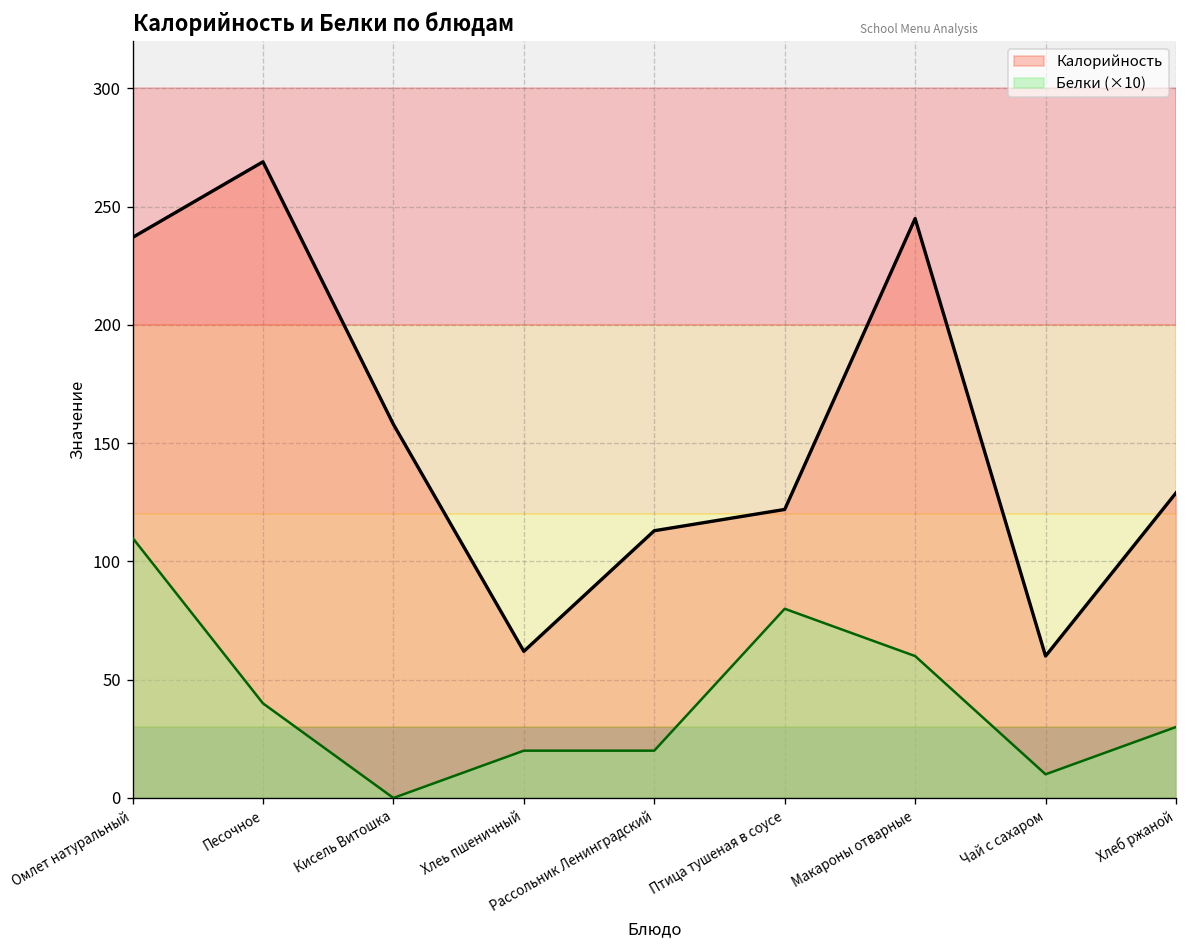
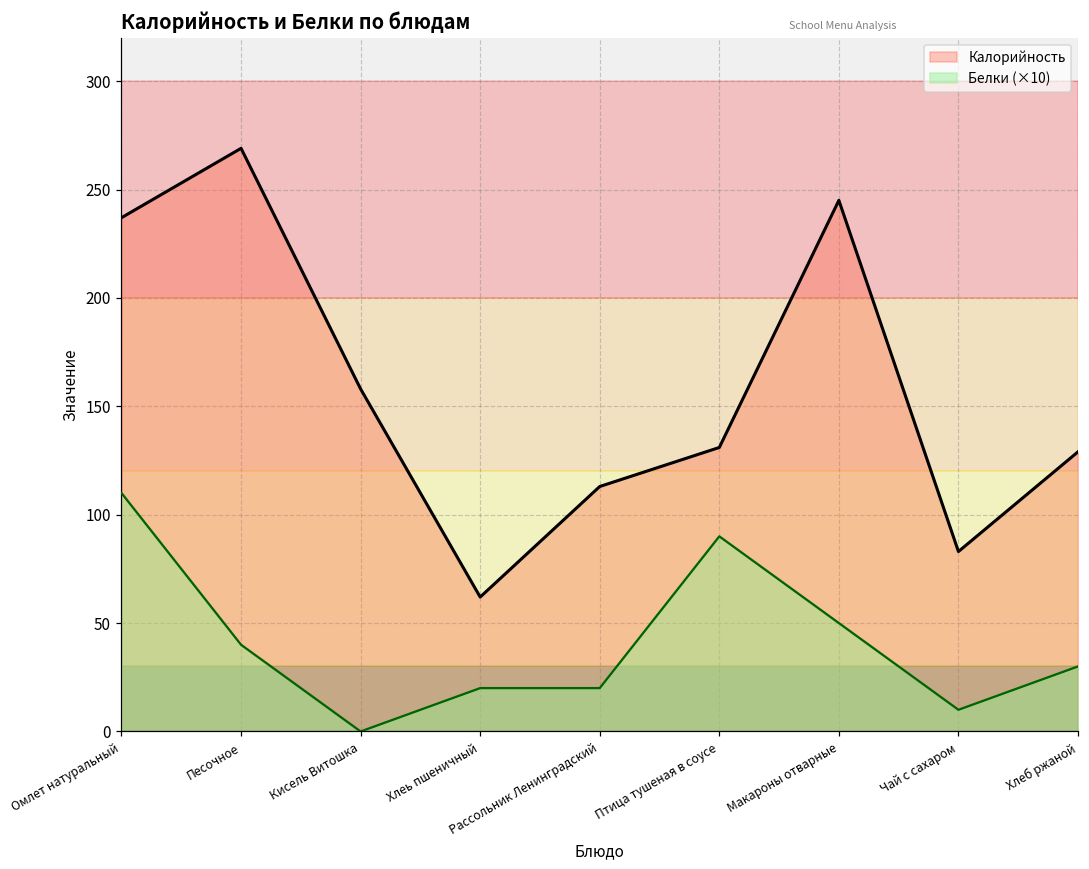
  {
    "Калорийность": {
      "Омлет натуральный": 237,
      "Песочное": 269,
      "Кисель Витошка": 158,
      "Хлеь пшеничный": 62,
      "Рассольник Ленинградский": 113,
-     "Птица тушеная в соусе": 122,
+     "Птица тушеная в соусе": 131,
      "Макароны отварные": 245,
-     "Чай с сахаром": 60,
+     "Чай с сахаром": 83,
      "Хлеб ржаной": 129
    },
    "Белки (×10)": {
      "Омлет натуральный": 110,
      "Песочное": 40,
      "Кисель Витошка": 0,
      "Хлеь пшеничный": 20,
      "Рассольник Ленинградский": 20,
-     "Птица тушеная в соусе": 80,
-     "Макароны отварные": 60,
+     "Птица тушеная в соусе": 90,
+     "Макароны отварные": 50,
      "Чай с сахаром": 10,
      "Хлеб ржаной": 30
    }
  }
